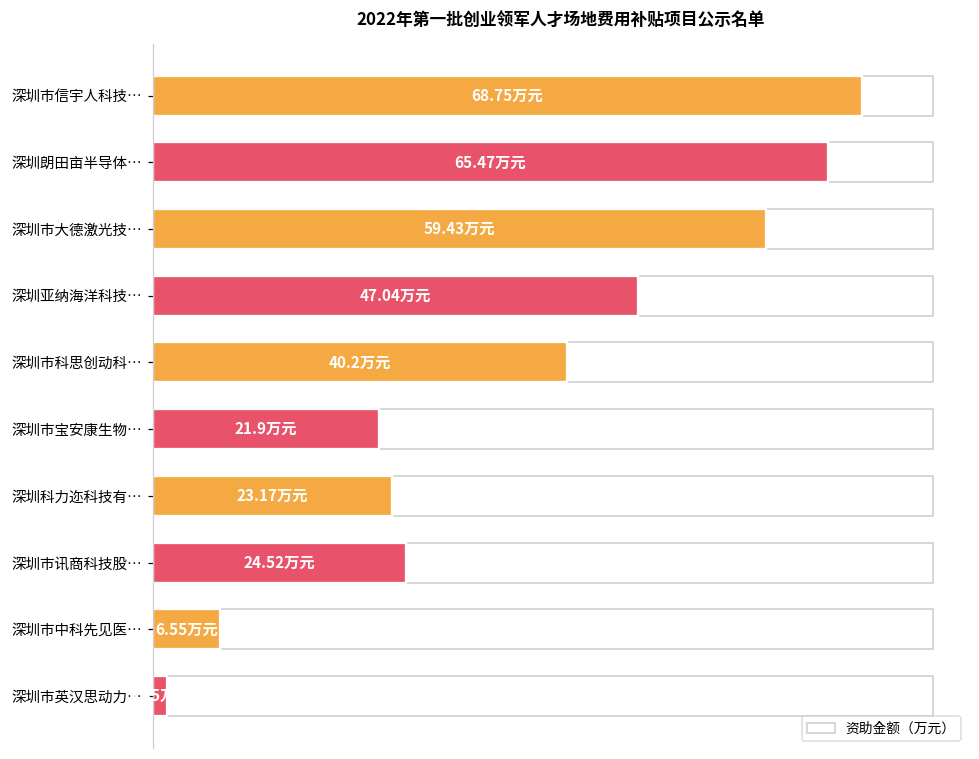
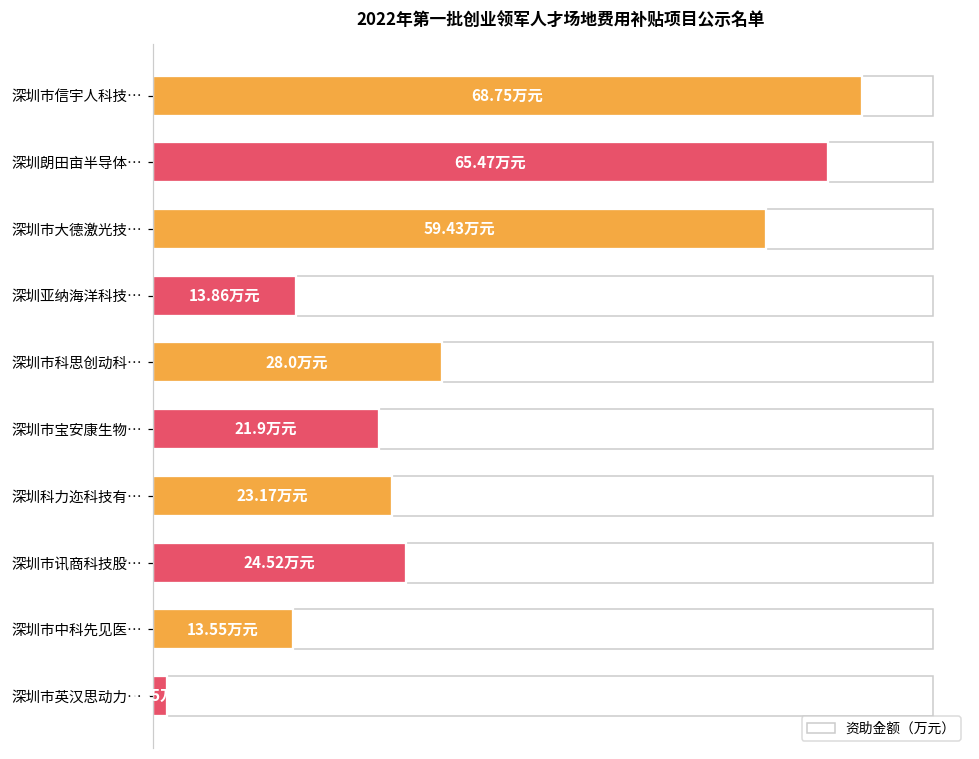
  {
    "深圳市信宇人科技…": 68.75,
    "深圳朗田亩半导体…": 65.47,
    "深圳市大德激光技…": 59.43,
-   "深圳亚纳海洋科技…": 47.04,
-   "深圳市科思创动科…": 40.2,
+   "深圳亚纳海洋科技…": 13.86,
+   "深圳市科思创动科…": 28.0,
    "深圳市宝安康生物…": 21.9,
    "深圳科力迩科技有…": 23.17,
    "深圳市讯商科技股…": 24.52,
-   "深圳市中科先见医…": 6.55
+   "深圳市中科先见医…": 13.55
  }
